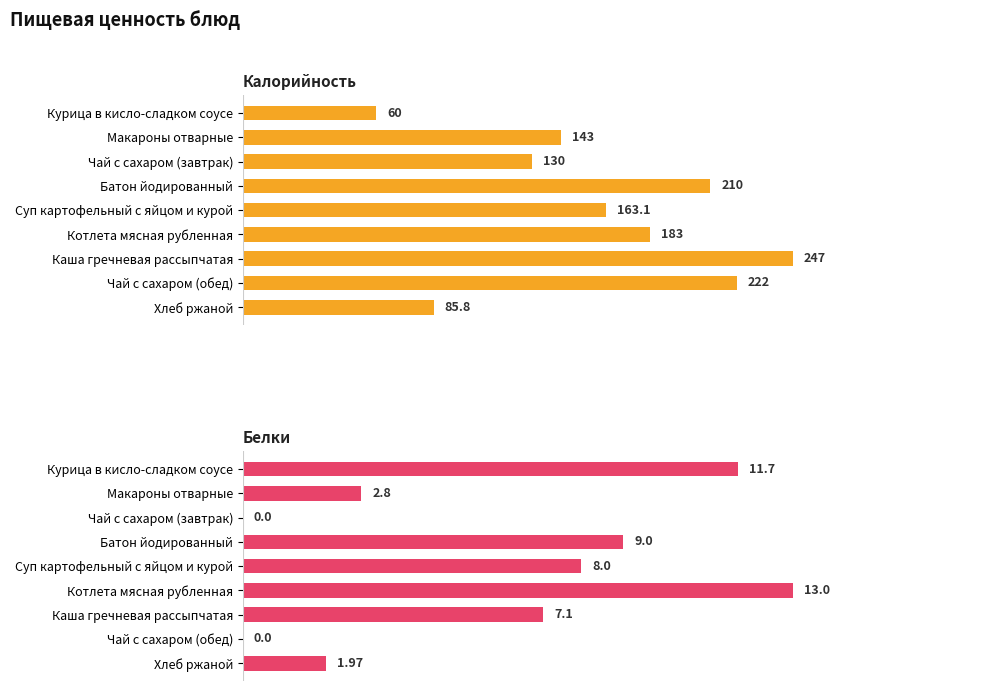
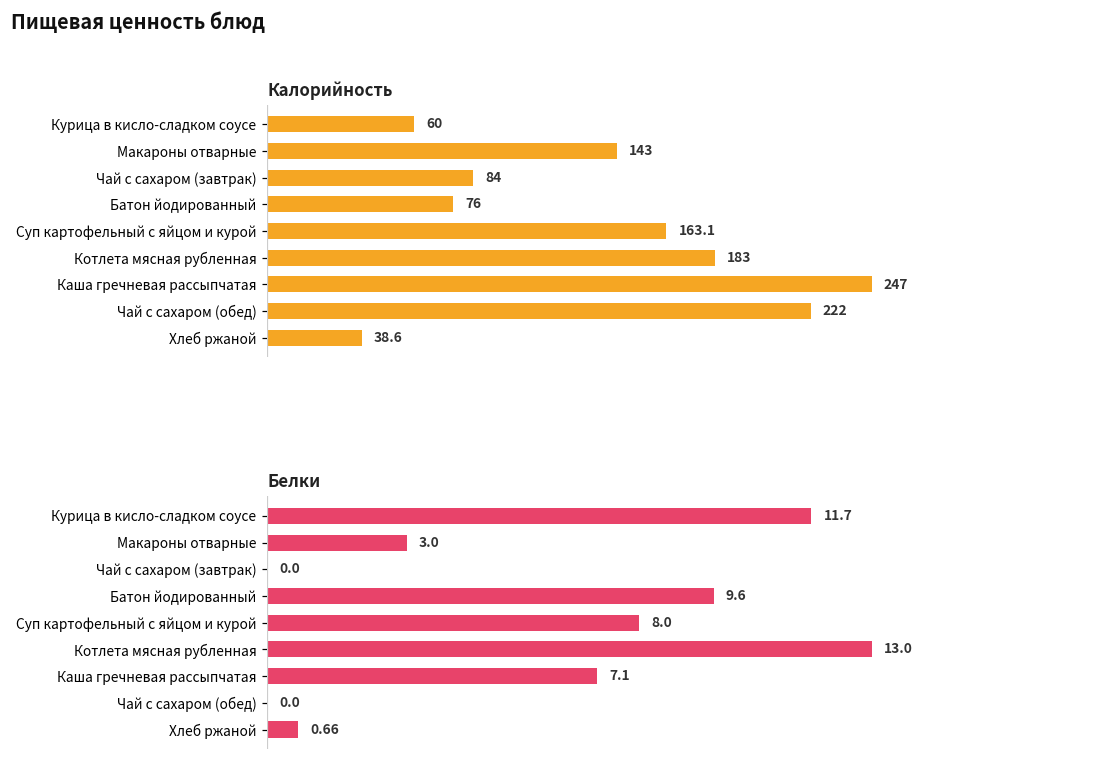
  {
    "Калорийность": {
      "Курица в кисло-сладком соусе": 60,
      "Макароны отварные": 143,
-     "Чай с сахаром (завтрак)": 130,
-     "Батон йодированный": 210,
+     "Чай с сахаром (завтрак)": 84,
+     "Батон йодированный": 76,
      "Суп картофельный с яйцом и курой": 163.1,
      "Котлета мясная рубленная": 183,
      "Каша гречневая рассыпчатая": 247,
      "Чай с сахаром (обед)": 222,
-     "Хлеб ржаной": 85.8
+     "Хлеб ржаной": 38.6
    },
    "Белки": {
      "Курица в кисло-сладком соусе": 11.7,
-     "Макароны отварные": 2.8,
+     "Макароны отварные": 3.0,
      "Чай с сахаром (завтрак)": 0.0,
-     "Батон йодированный": 9.0,
+     "Батон йодированный": 9.6,
      "Суп картофельный с яйцом и курой": 8.0,
      "Котлета мясная рубленная": 13.0,
      "Каша гречневая рассыпчатая": 7.1,
      "Чай с сахаром (обед)": 0.0,
-     "Хлеб ржаной": 1.97
+     "Хлеб ржаной": 0.66
    }
  }
